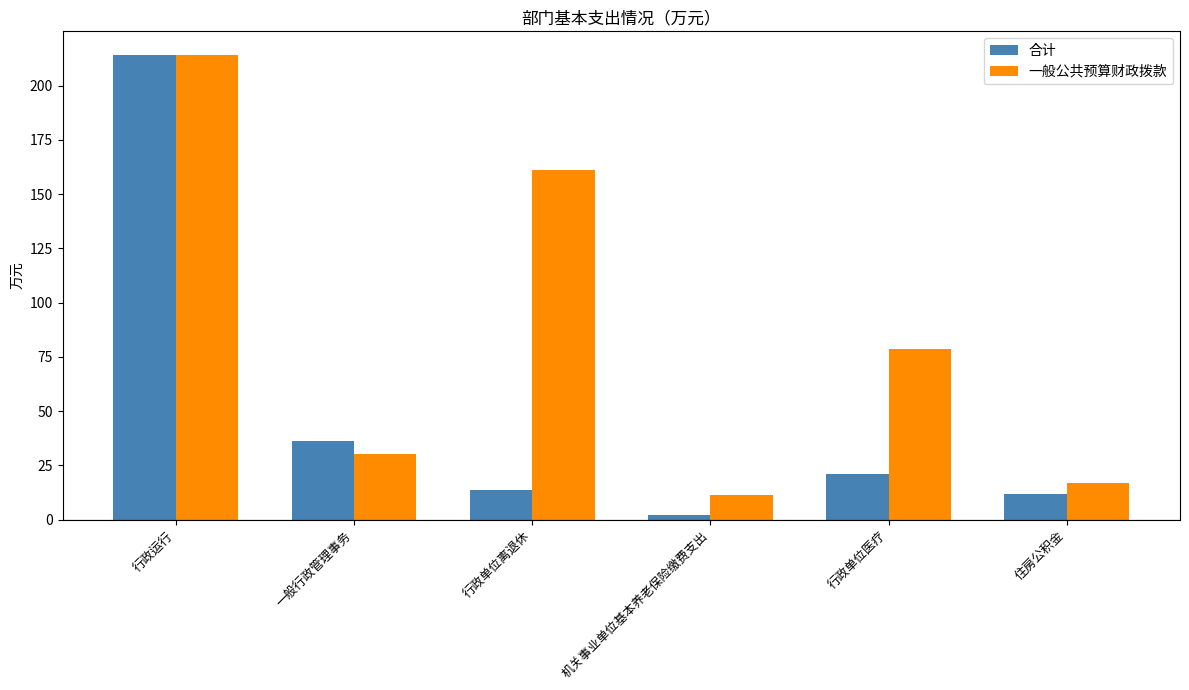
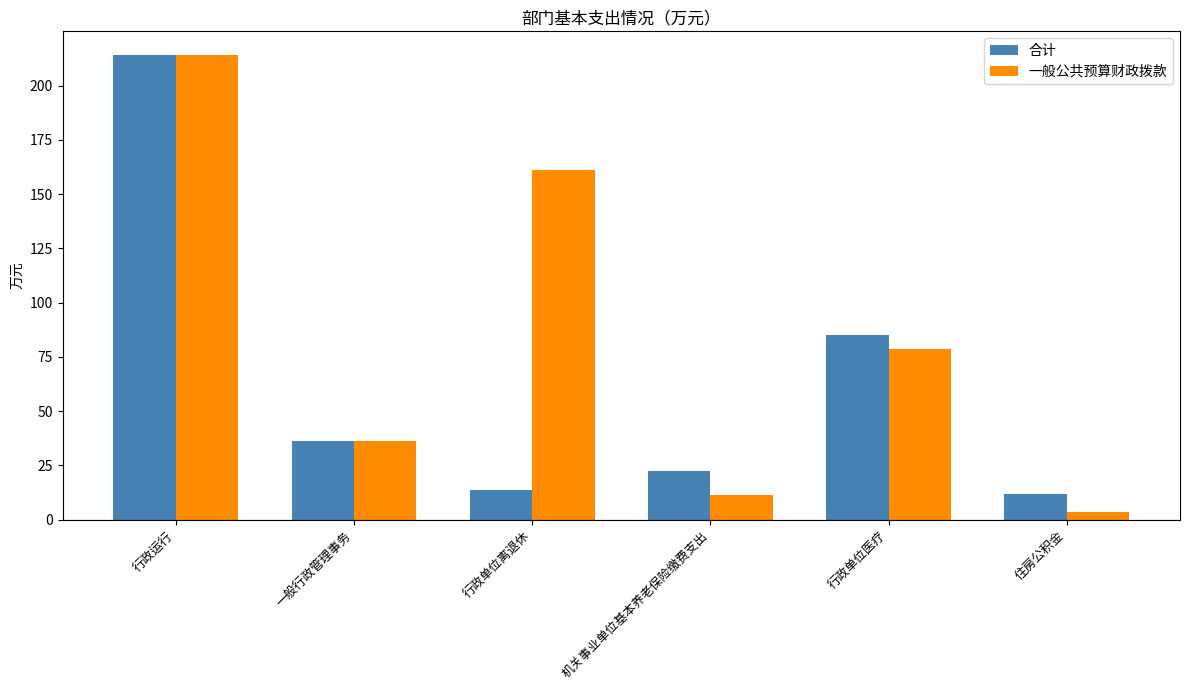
  {
    "合计": {
      "行政运行": 214,
      "一般行政管理事务": 36,
      "行政单位离退休": 14,
-     "机关事业单位基本养老保险缴费支出": 2,
-     "行政单位医疗": 21,
+     "机关事业单位基本养老保险缴费支出": 23,
+     "行政单位医疗": 85,
      "住房公积金": 12
    },
    "一般公共预算财政拨款": {
      "行政运行": 214,
-     "一般行政管理事务": 30,
+     "一般行政管理事务": 36,
      "行政单位离退休": 161,
      "机关事业单位基本养老保险缴费支出": 11,
      "行政单位医疗": 79,
-     "住房公积金": 17
+     "住房公积金": 4
    }
  }
